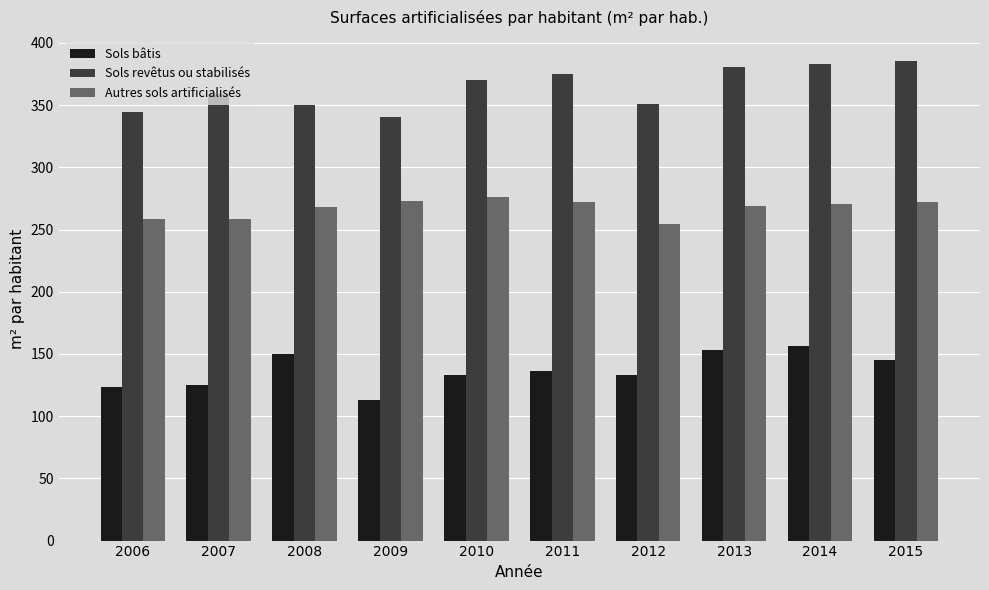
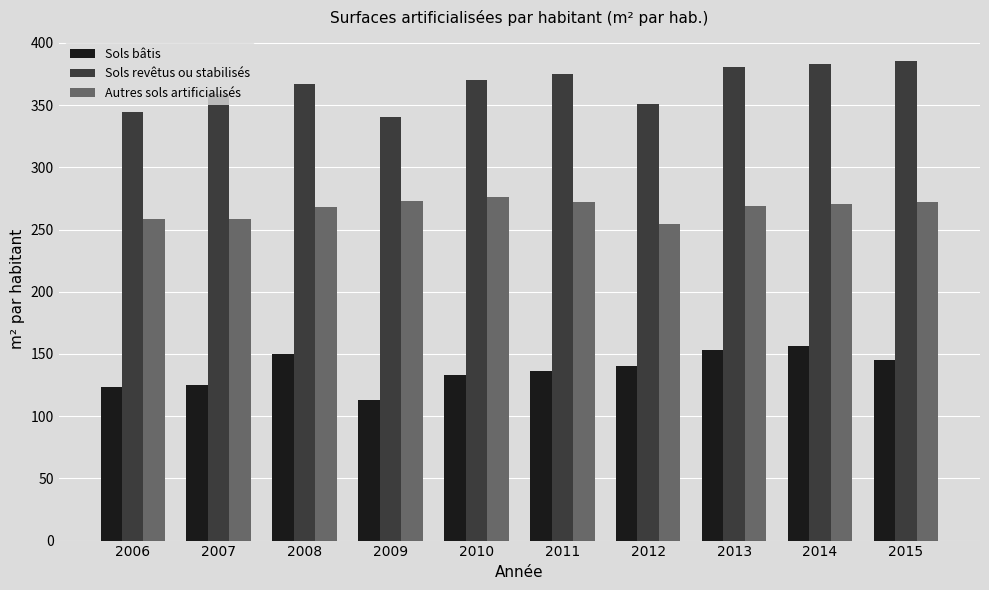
  {
    "Sols bâtis": {
      "2006": 123,
      "2007": 125,
      "2008": 150,
      "2009": 113,
      "2010": 133,
      "2011": 136,
-     "2012": 133,
+     "2012": 140,
      "2013": 153,
      "2014": 157,
      "2015": 145
    },
    "Sols revêtus ou stabilisés": {
      "2006": 345,
-     "2008": 350,
+     "2008": 367,
      "2009": 340,
      "2010": 370,
      "2011": 375,
      "2012": 351,
      "2013": 381,
      "2014": 383,
      "2015": 386
    },
    "Autres sols artificialisés": {
      "2006": 259,
      "2007": 258,
      "2008": 268,
      "2009": 273,
      "2010": 277,
      "2011": 272,
      "2012": 255,
      "2013": 269,
      "2014": 270,
      "2015": 272
    }
  }
